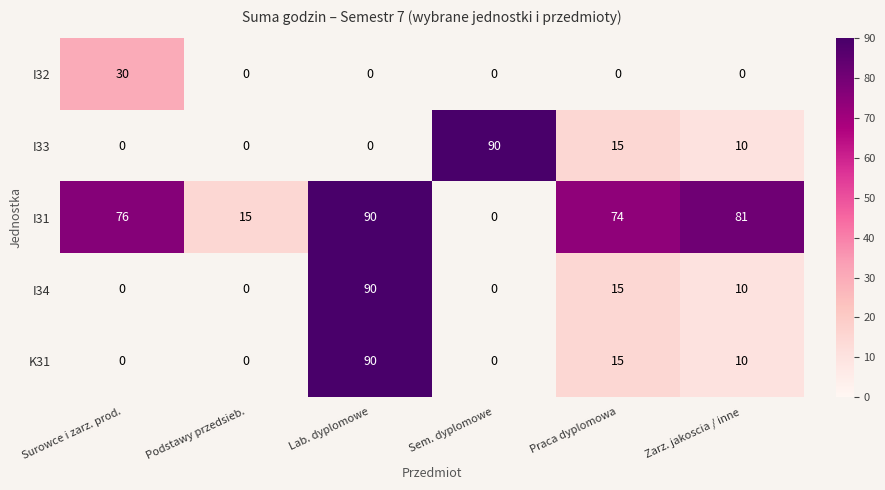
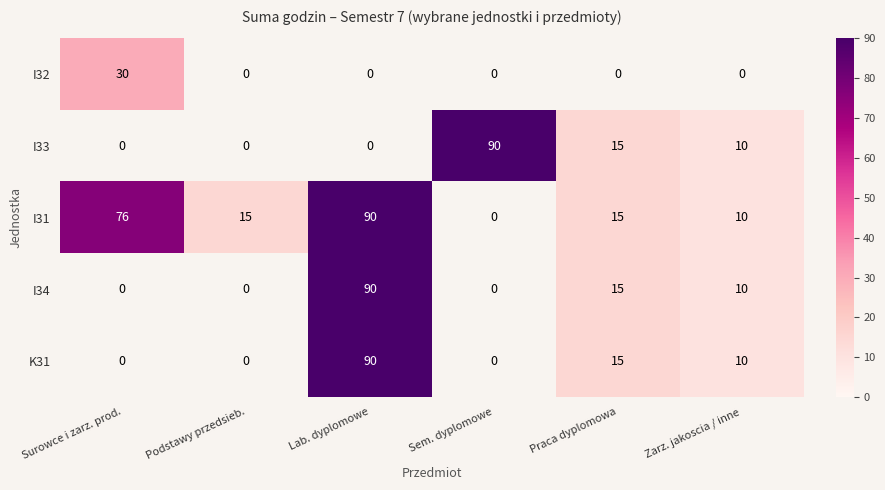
  {
    "I32": {
      "Surowce i zarz. prod.": 30
    },
    "I33": {
      "Sem. dyplomowe": 90,
      "Praca dyplomowa": 15,
      "Zarz. jakoscia / inne": 10
    },
    "I31": {
      "Surowce i zarz. prod.": 76,
      "Podstawy przedsieb.": 15,
      "Lab. dyplomowe": 90,
-     "Praca dyplomowa": 74,
-     "Zarz. jakoscia / inne": 81
+     "Praca dyplomowa": 15,
+     "Zarz. jakoscia / inne": 10
    },
    "I34": {
      "Lab. dyplomowe": 90,
      "Praca dyplomowa": 15,
      "Zarz. jakoscia / inne": 10
    },
    "K31": {
      "Lab. dyplomowe": 90,
      "Praca dyplomowa": 15,
      "Zarz. jakoscia / inne": 10
    }
  }
